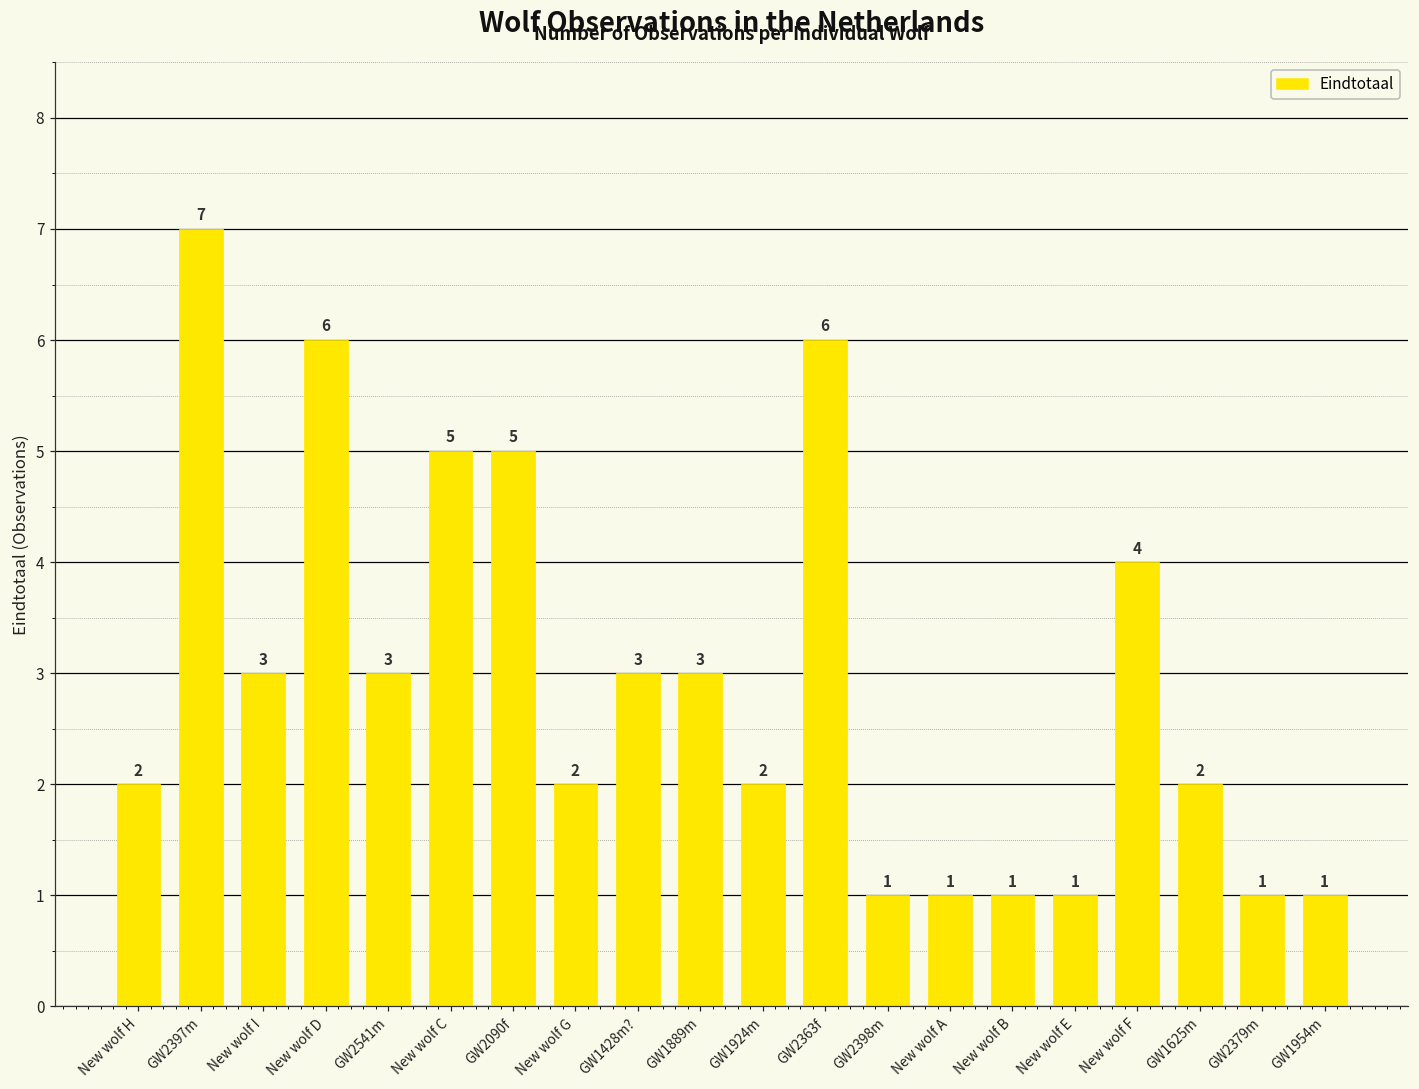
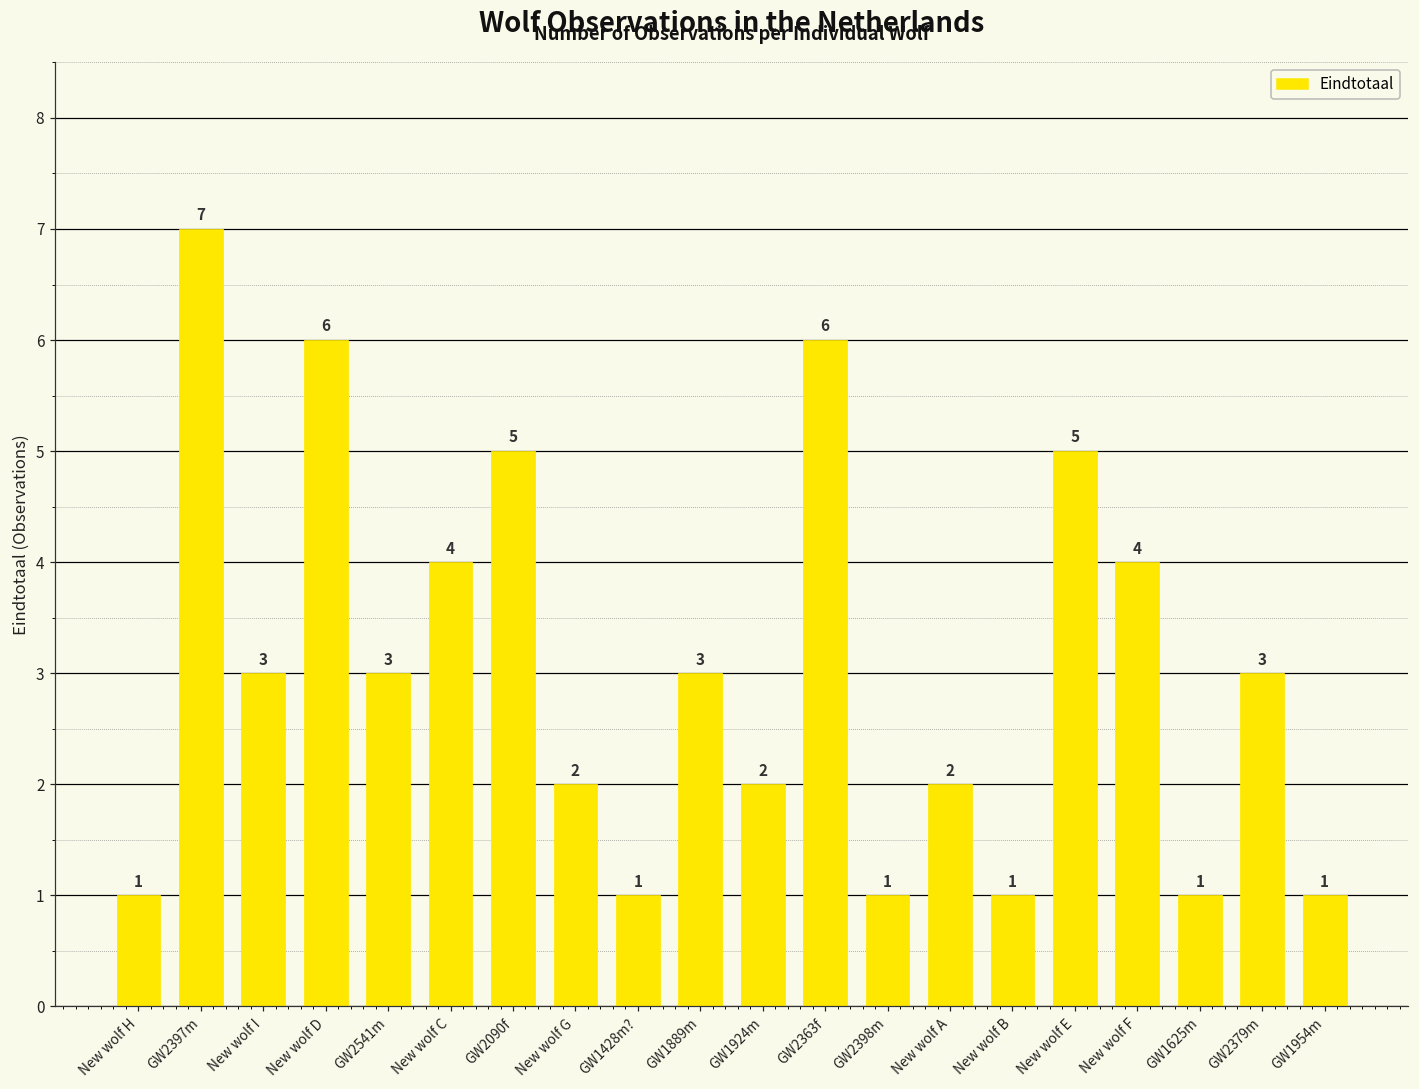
  {
-   "New wolf H": 2,
+   "New wolf H": 1,
    "GW2397m": 7,
    "New wolf I": 3,
    "New wolf D": 6,
    "GW2541m": 3,
-   "New wolf C": 5,
+   "New wolf C": 4,
    "GW2090f": 5,
    "New wolf G": 2,
-   "GW1428m?": 3,
+   "GW1428m?": 1,
    "GW1889m": 3,
    "GW1924m": 2,
    "GW2363f": 6,
    "GW2398m": 1,
-   "New wolf A": 1,
+   "New wolf A": 2,
    "New wolf B": 1,
-   "New wolf E": 1,
+   "New wolf E": 5,
    "New wolf F": 4,
-   "GW1625m": 2,
-   "GW2379m": 1,
+   "GW1625m": 1,
+   "GW2379m": 3,
    "GW1954m": 1
  }
